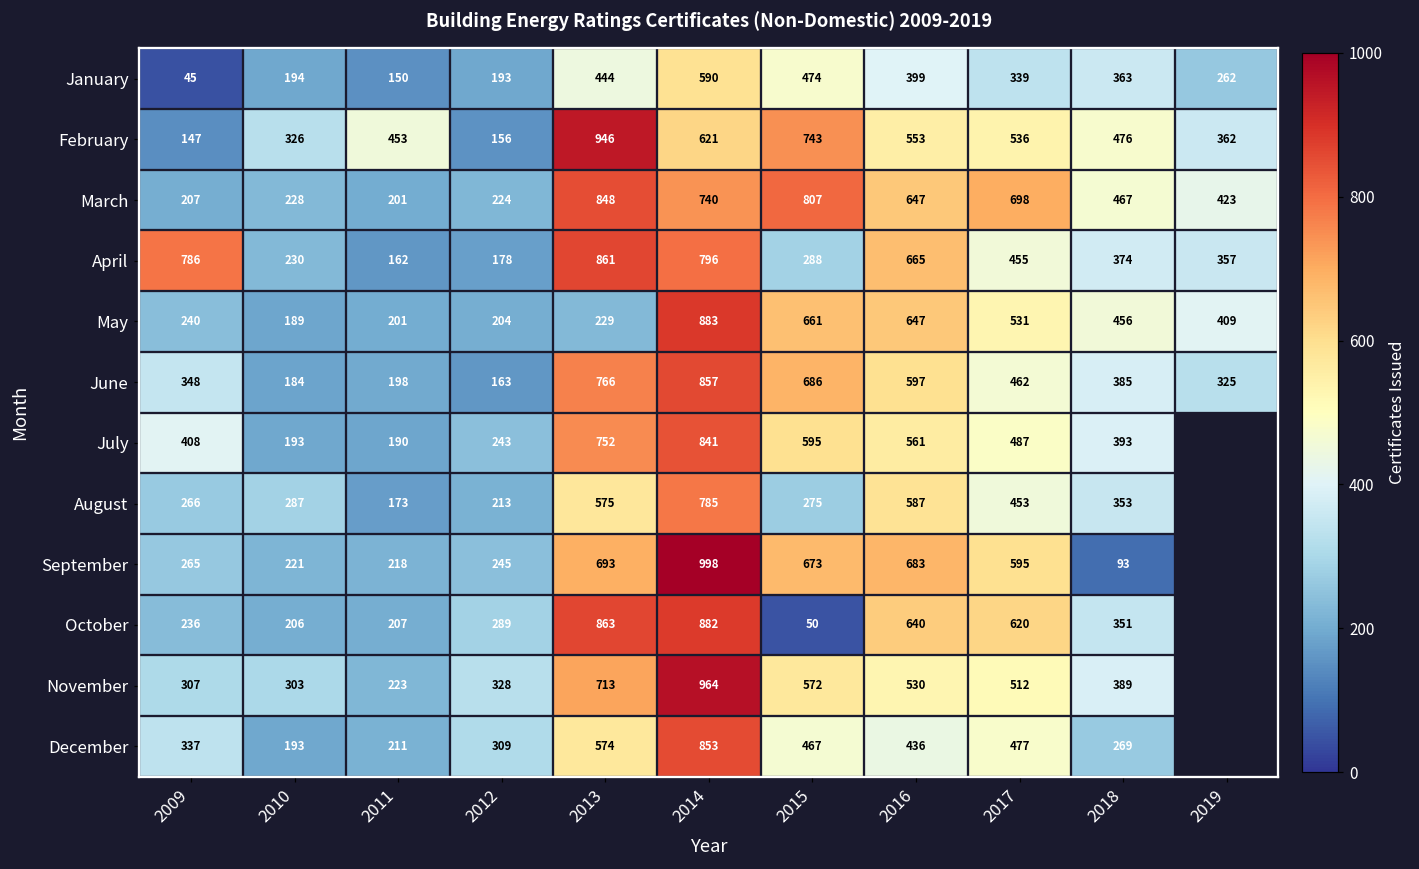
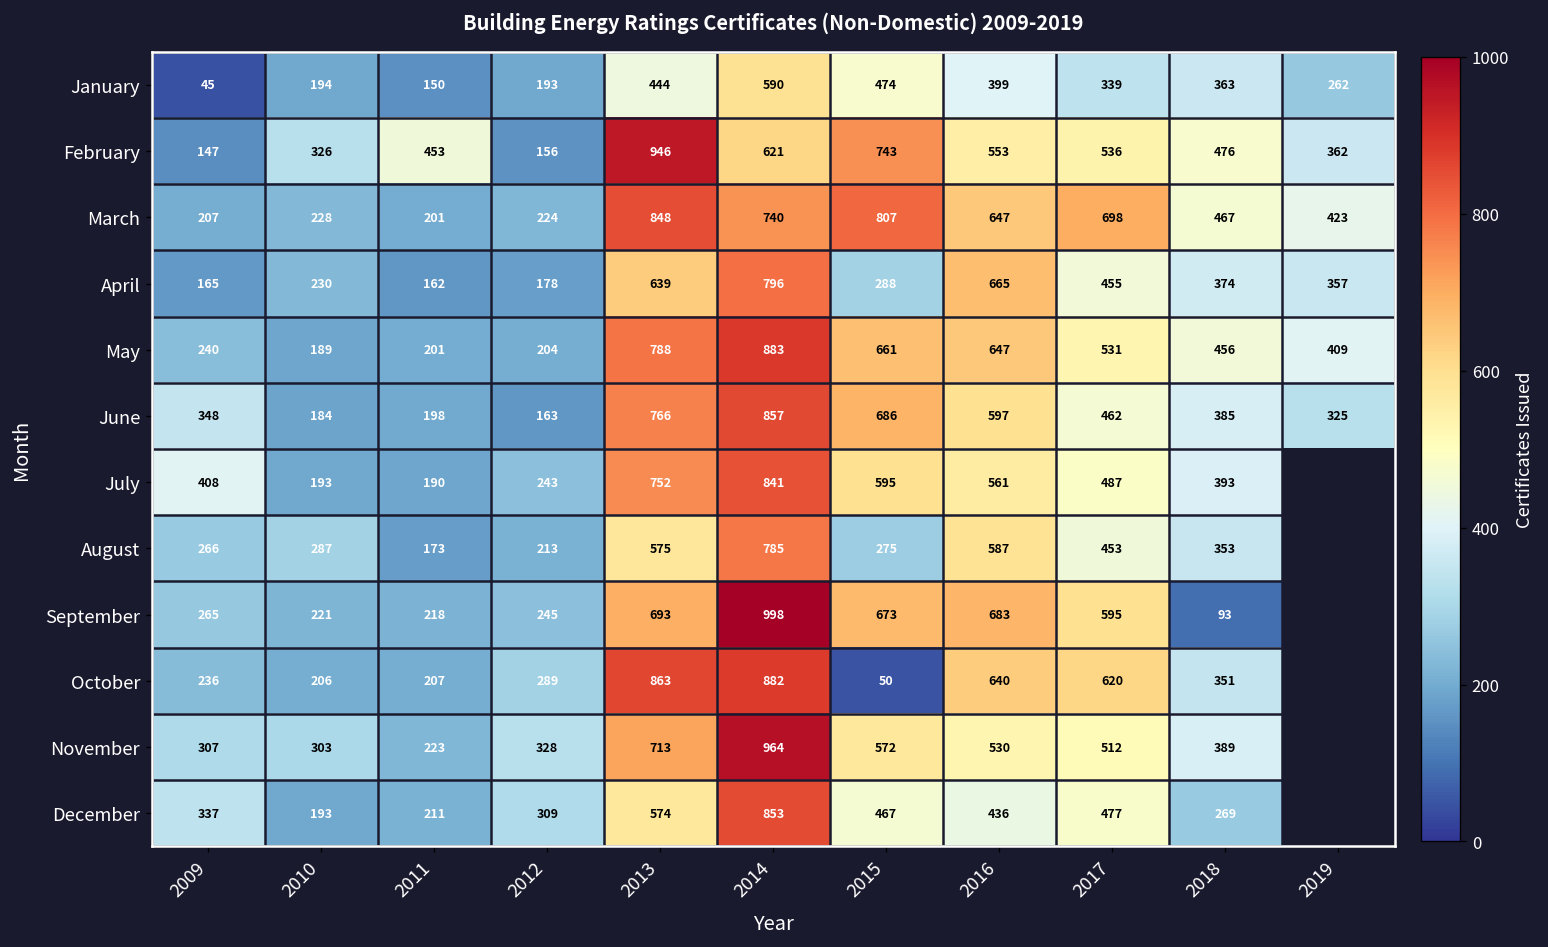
  {
    "January": {
      "2009": 45,
      "2010": 194,
      "2011": 150,
      "2012": 193,
      "2013": 444,
      "2014": 590,
      "2015": 474,
      "2016": 399,
      "2017": 339,
      "2018": 363,
      "2019": 262
    },
    "February": {
      "2009": 147,
      "2010": 326,
      "2011": 453,
      "2012": 156,
      "2013": 946,
      "2014": 621,
      "2015": 743,
      "2016": 553,
      "2017": 536,
      "2018": 476,
      "2019": 362
    },
    "March": {
      "2009": 207,
      "2010": 228,
      "2011": 201,
      "2012": 224,
      "2013": 848,
      "2014": 740,
      "2015": 807,
      "2016": 647,
      "2017": 698,
      "2018": 467,
      "2019": 423
    },
    "April": {
-     "2009": 786,
+     "2009": 165,
      "2010": 230,
      "2011": 162,
      "2012": 178,
-     "2013": 861,
+     "2013": 639,
      "2014": 796,
      "2015": 288,
      "2016": 665,
      "2017": 455,
      "2018": 374,
      "2019": 357
    },
    "May": {
      "2009": 240,
      "2010": 189,
      "2011": 201,
      "2012": 204,
-     "2013": 229,
+     "2013": 788,
      "2014": 883,
      "2015": 661,
      "2016": 647,
      "2017": 531,
      "2018": 456,
      "2019": 409
    },
    "June": {
      "2009": 348,
      "2010": 184,
      "2011": 198,
      "2012": 163,
      "2013": 766,
      "2014": 857,
      "2015": 686,
      "2016": 597,
      "2017": 462,
      "2018": 385,
      "2019": 325
    },
    "July": {
      "2009": 408,
      "2010": 193,
      "2011": 190,
      "2012": 243,
      "2013": 752,
      "2014": 841,
      "2015": 595,
      "2016": 561,
      "2017": 487,
      "2018": 393
    },
    "August": {
      "2009": 266,
      "2010": 287,
      "2011": 173,
      "2012": 213,
      "2013": 575,
      "2014": 785,
      "2015": 275,
      "2016": 587,
      "2017": 453,
      "2018": 353
    },
    "September": {
      "2009": 265,
      "2010": 221,
      "2011": 218,
      "2012": 245,
      "2013": 693,
      "2014": 998,
      "2015": 673,
      "2016": 683,
      "2017": 595,
      "2018": 93
    },
    "October": {
      "2009": 236,
      "2010": 206,
      "2011": 207,
      "2012": 289,
      "2013": 863,
      "2014": 882,
      "2015": 50,
      "2016": 640,
      "2017": 620,
      "2018": 351
    },
    "November": {
      "2009": 307,
      "2010": 303,
      "2011": 223,
      "2012": 328,
      "2013": 713,
      "2014": 964,
      "2015": 572,
      "2016": 530,
      "2017": 512,
      "2018": 389
    },
    "December": {
      "2009": 337,
      "2010": 193,
      "2011": 211,
      "2012": 309,
      "2013": 574,
      "2014": 853,
      "2015": 467,
      "2016": 436,
      "2017": 477,
      "2018": 269
    }
  }
